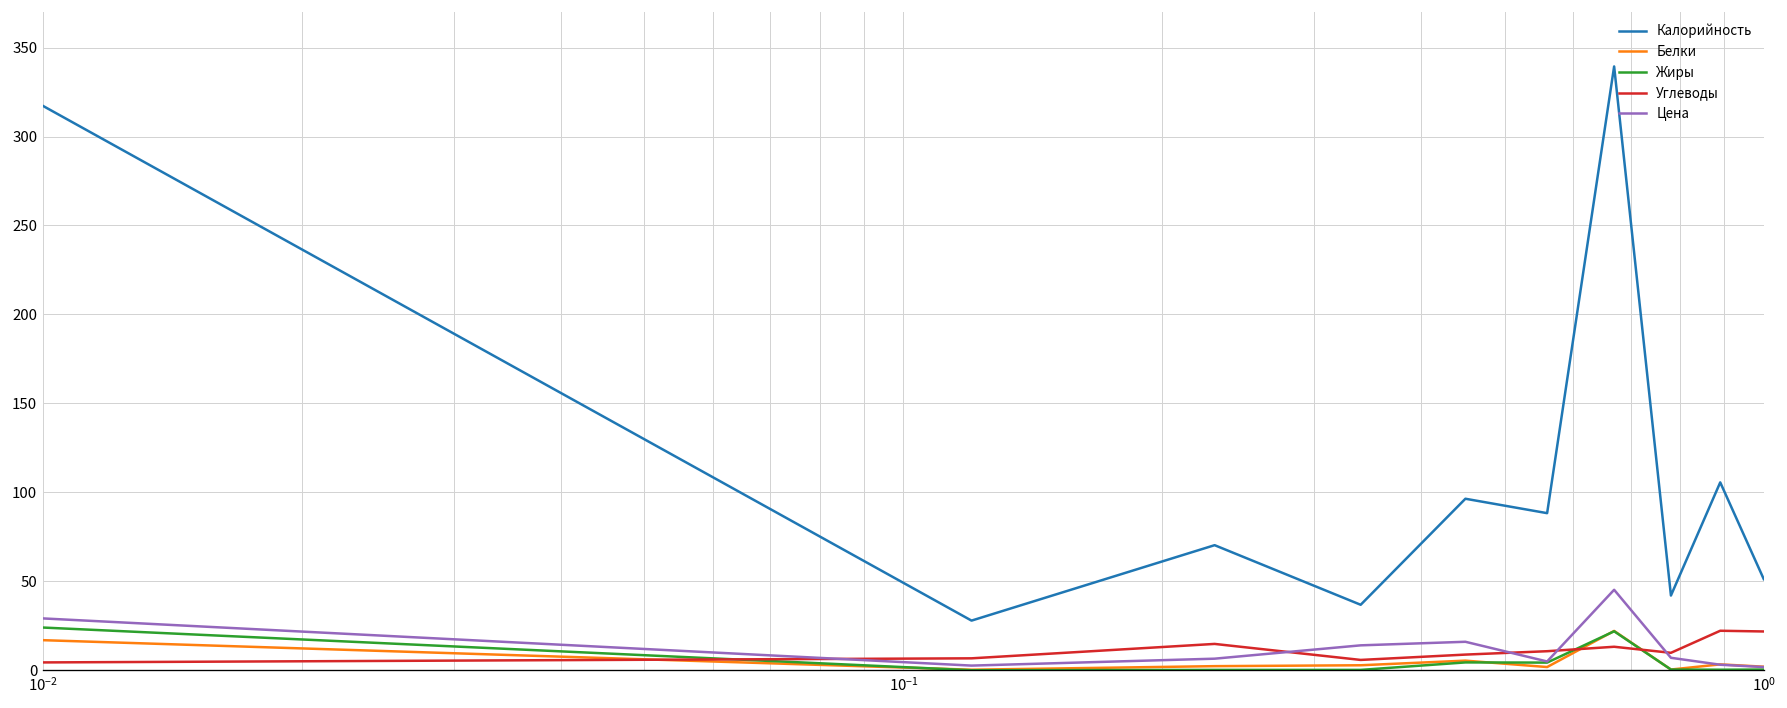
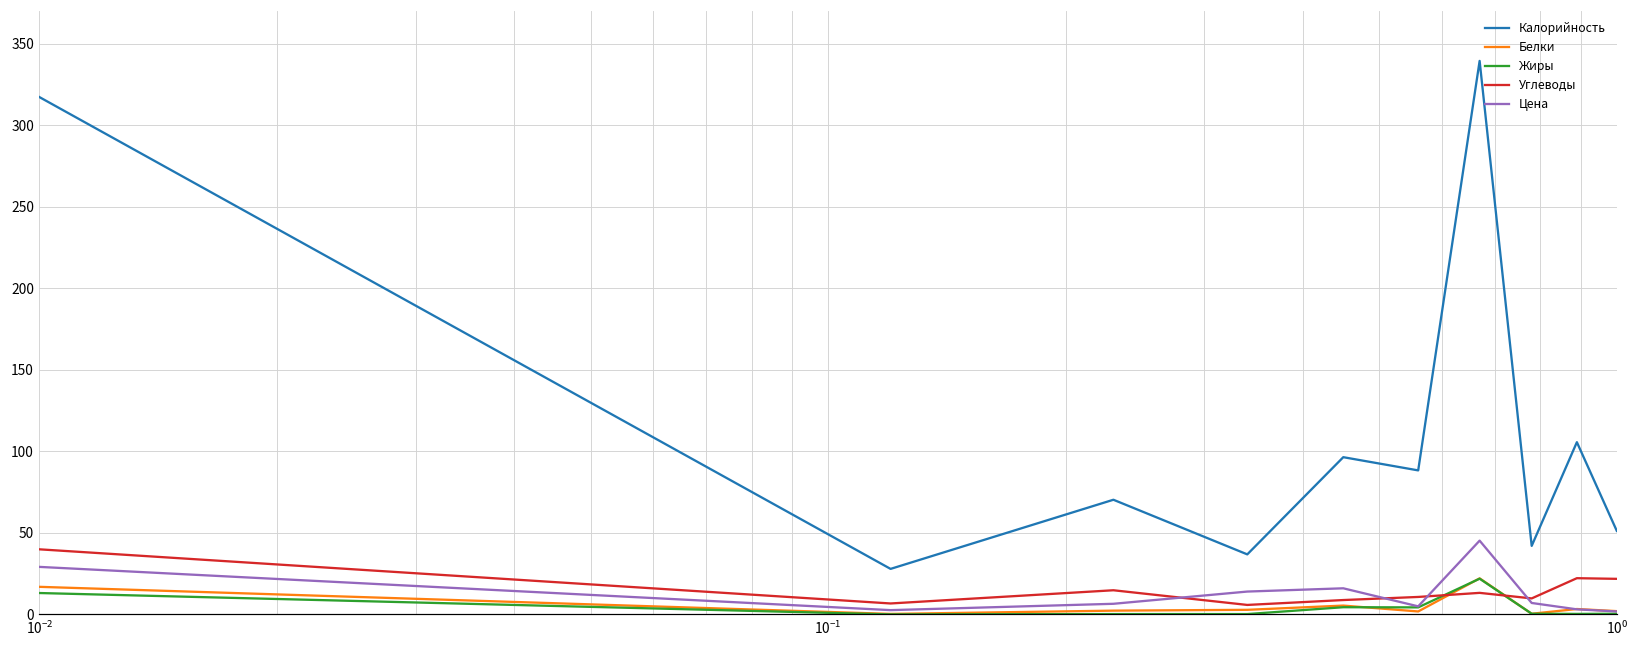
  {
    "Калорийность": {
      "10^-2": 317,
      "10^0": 51
    },
    "Белки": {
      "10^-2": 17
    },
    "Жиры": {
-     "10^-2": 24
+     "10^-2": 13
    },
    "Углеводы": {
-     "10^-2": 4,
+     "10^-2": 40,
      "10^0": 22
    },
    "Цена": {
      "10^-2": 29
    }
  }
